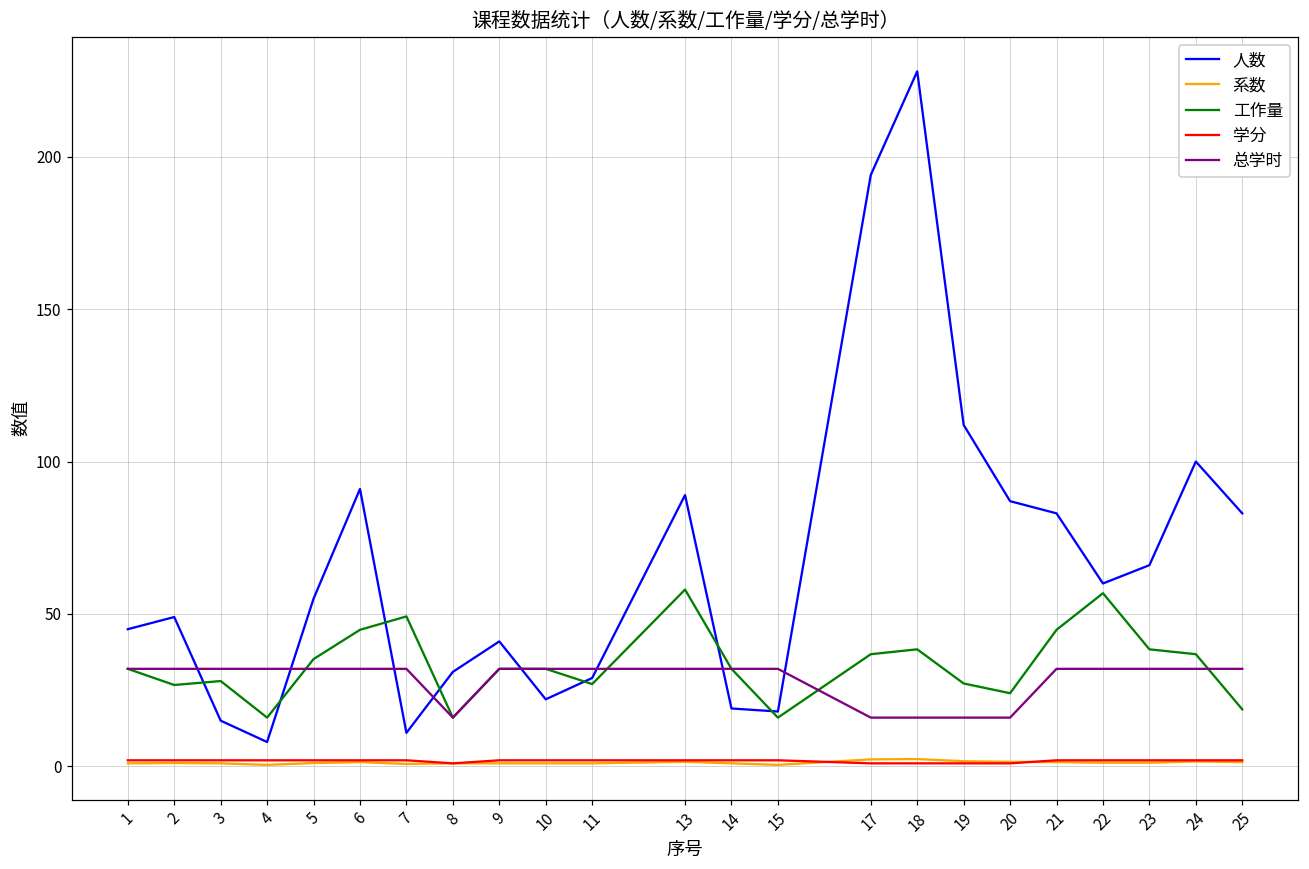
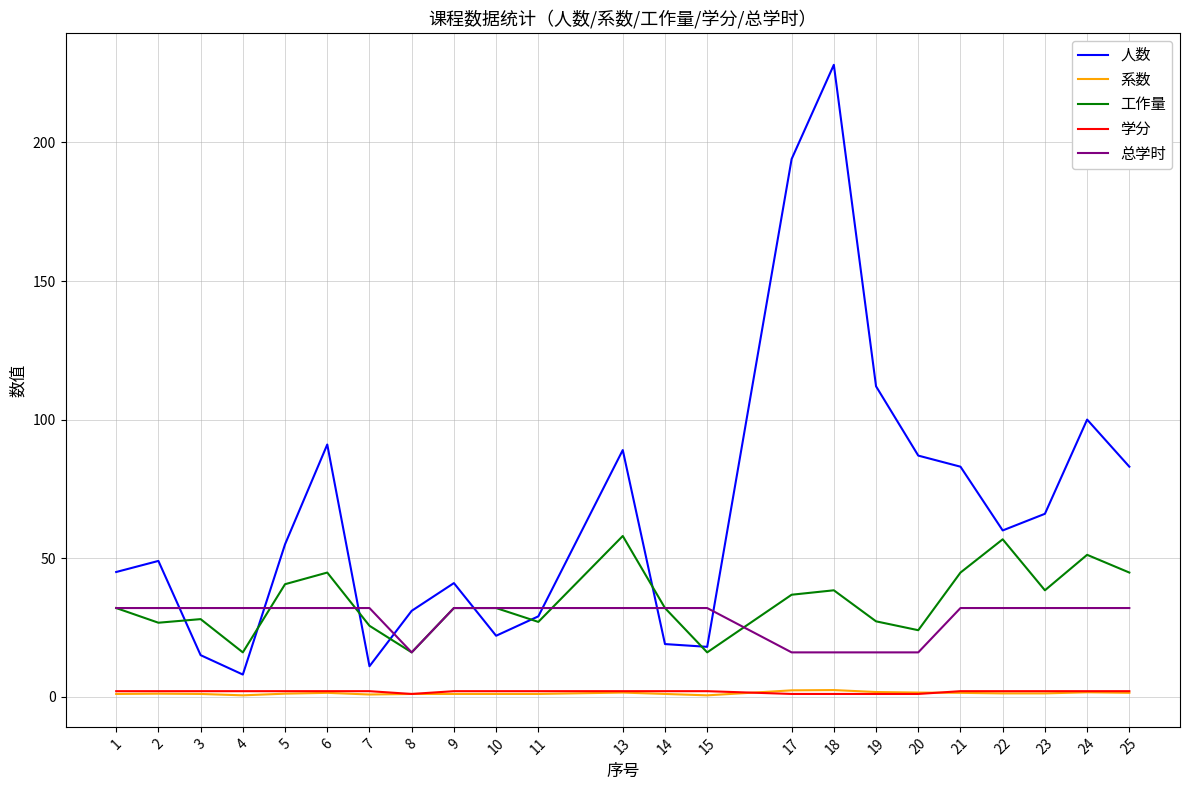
  {
    "人数": {
      "1": 45,
      "2": 49,
      "3": 15,
      "4": 8,
      "5": 55,
      "6": 91,
      "7": 11,
      "8": 31,
      "9": 41,
      "10": 22,
      "11": 29,
      "13": 89,
      "14": 19,
      "15": 18,
      "17": 194,
      "18": 228,
      "19": 112,
      "20": 87,
      "21": 83,
      "22": 60,
      "23": 66,
      "24": 100,
      "25": 83
    },
    "系数": {
      "1": 1,
      "3": 1,
      "4": 1,
      "7": 1,
      "9": 1,
      "10": 1,
      "11": 1,
      "14": 1,
      "15": 1,
      "17": 2,
      "18": 2
    },
    "工作量": {
      "2": 27,
      "3": 28,
      "4": 16,
-     "5": 35,
+     "5": 41,
      "6": 45,
-     "7": 49,
+     "7": 26,
      "11": 27,
      "13": 58,
      "15": 16,
      "17": 37,
      "18": 38,
      "19": 27,
      "20": 24,
      "21": 45,
      "22": 57,
      "23": 38,
-     "24": 37,
-     "25": 19
+     "24": 51,
+     "25": 45
    },
    "学分": {
      "1": 2,
      "3": 2,
      "4": 2,
      "7": 2,
      "9": 2,
      "10": 2,
      "11": 2,
      "14": 2,
      "15": 2,
      "17": 1,
      "18": 1
    },
    "总学时": {
      "2": 32,
      "3": 32,
      "4": 32,
      "5": 32,
      "6": 32,
      "7": 32,
      "11": 32,
      "13": 32,
      "15": 32,
      "17": 16,
      "18": 16,
      "19": 16,
      "20": 16,
      "21": 32,
      "22": 32,
      "23": 32,
      "24": 32,
      "25": 32
    }
  }
